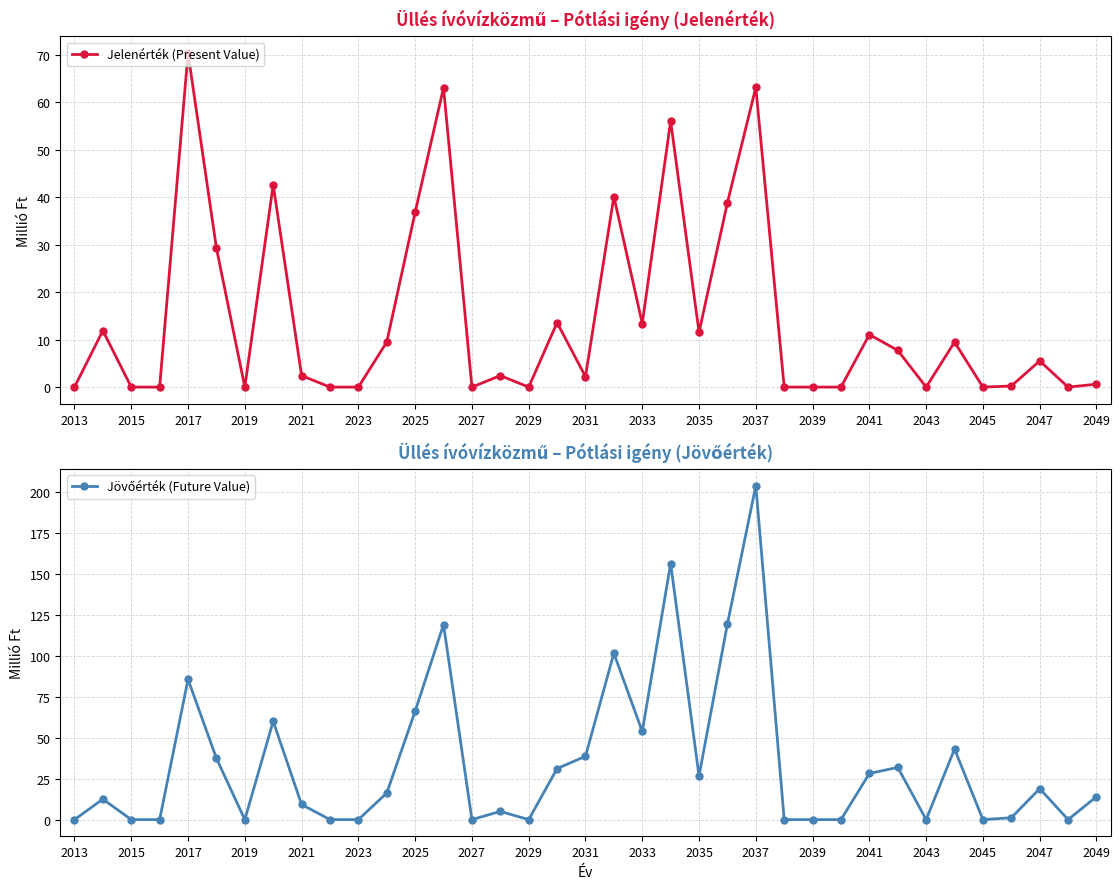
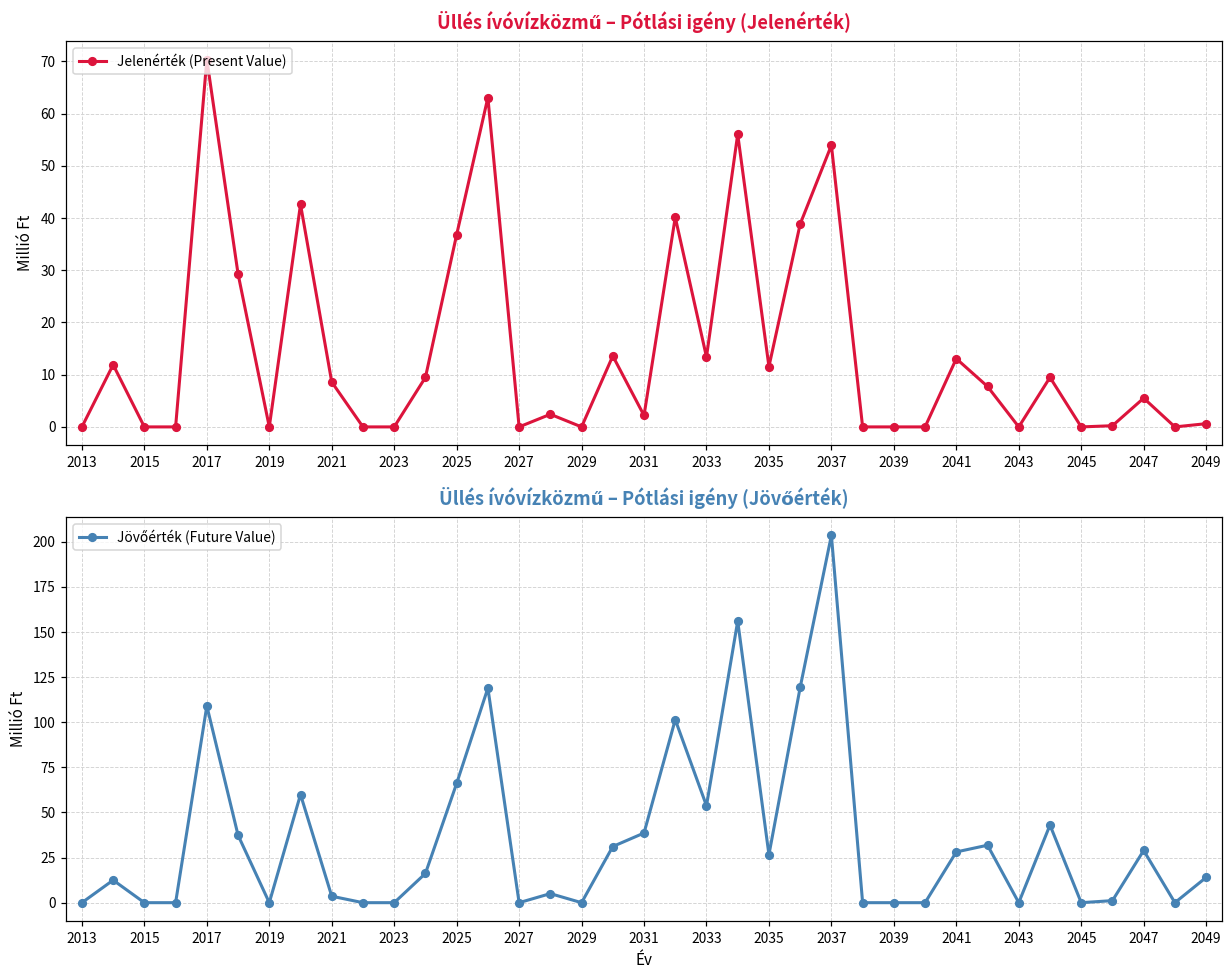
  {
    "Üllés ívóvízközmű – Pótlási igény (Jelenérték)": {
      "2013": 0,
      "2015": 0,
      "2019": 0,
-     "2021": 2,
+     "2021": 9,
      "2023": 0,
      "2025": 37,
      "2027": 0,
      "2029": 0,
      "2031": 2,
      "2033": 13,
      "2035": 12,
-     "2037": 63,
+     "2037": 54,
      "2039": 0,
-     "2041": 11,
+     "2041": 13,
      "2043": 0,
      "2045": 0,
      "2047": 6,
      "2049": 1
    },
    "Üllés ívóvízközmű – Pótlási igény (Jövőérték)": {
      "2013": 0,
      "2015": 0,
-     "2017": 86,
+     "2017": 109,
      "2019": 0,
-     "2021": 9,
+     "2021": 4,
      "2023": 0,
      "2025": 66,
      "2027": 0,
      "2029": 0,
      "2031": 39,
      "2033": 54,
      "2035": 27,
      "2037": 204,
      "2039": 0,
      "2041": 28,
      "2043": 0,
      "2045": 0,
-     "2047": 19,
+     "2047": 29,
      "2049": 14
    }
  }
